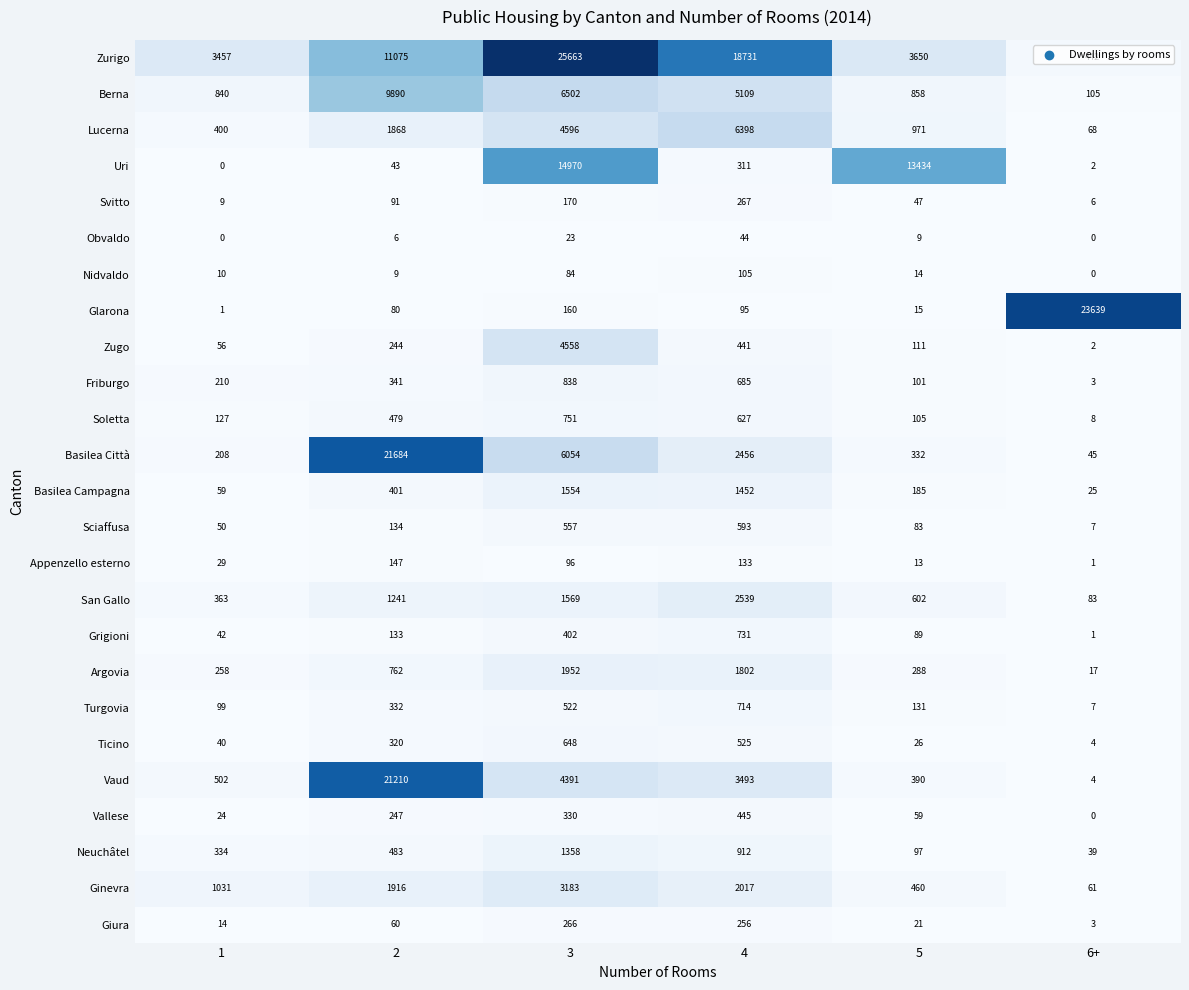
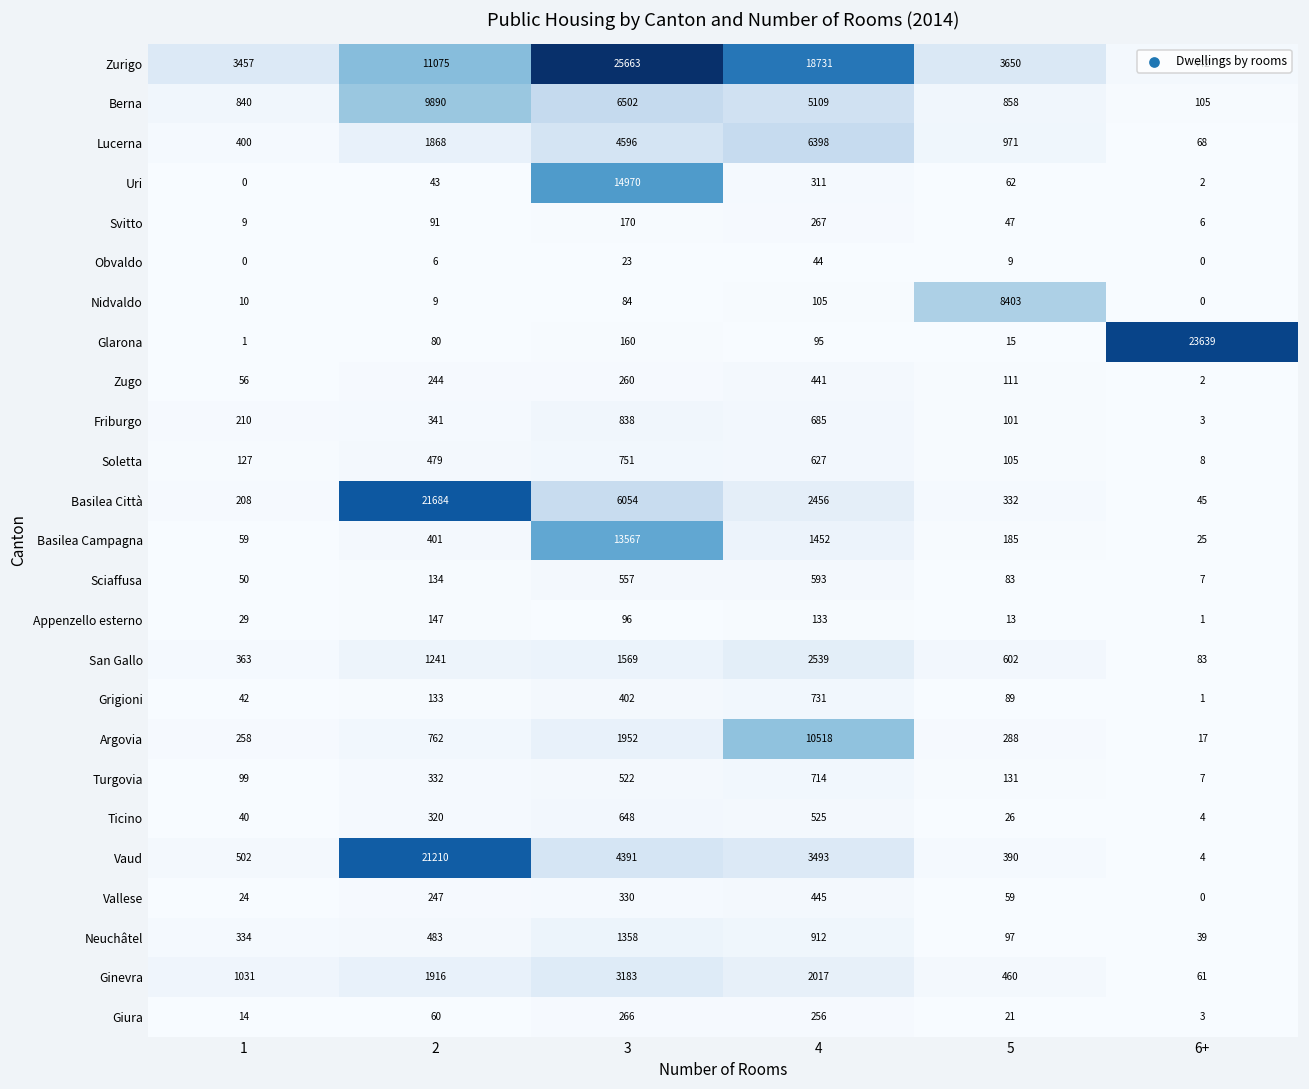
  {
    "Zurigo": {
      "1": 3457,
      "2": 11075,
      "3": 25663,
      "4": 18731,
      "5": 3650
    },
    "Berna": {
      "1": 840,
      "2": 9890,
      "3": 6502,
      "4": 5109,
      "5": 858,
      "6+": 105
    },
    "Lucerna": {
      "1": 400,
      "2": 1868,
      "3": 4596,
      "4": 6398,
      "5": 971,
      "6+": 68
    },
    "Uri": {
      "1": 0,
      "2": 43,
      "3": 14970,
      "4": 311,
-     "5": 13434,
+     "5": 62,
      "6+": 2
    },
    "Svitto": {
      "1": 9,
      "2": 91,
      "3": 170,
      "4": 267,
      "5": 47,
      "6+": 6
    },
    "Obvaldo": {
      "1": 0,
      "2": 6,
      "3": 23,
      "4": 44,
      "5": 9,
      "6+": 0
    },
    "Nidvaldo": {
      "1": 10,
      "2": 9,
      "3": 84,
      "4": 105,
-     "5": 14,
+     "5": 8403,
      "6+": 0
    },
    "Glarona": {
      "1": 1,
      "2": 80,
      "3": 160,
      "4": 95,
      "5": 15,
      "6+": 23639
    },
    "Zugo": {
      "1": 56,
      "2": 244,
-     "3": 4558,
+     "3": 260,
      "4": 441,
      "5": 111,
      "6+": 2
    },
    "Friburgo": {
      "1": 210,
      "2": 341,
      "3": 838,
      "4": 685,
      "5": 101,
      "6+": 3
    },
    "Soletta": {
      "1": 127,
      "2": 479,
      "3": 751,
      "4": 627,
      "5": 105,
      "6+": 8
    },
    "Basilea Città": {
      "1": 208,
      "2": 21684,
      "3": 6054,
      "4": 2456,
      "5": 332,
      "6+": 45
    },
    "Basilea Campagna": {
      "1": 59,
      "2": 401,
-     "3": 1554,
+     "3": 13567,
      "4": 1452,
      "5": 185,
      "6+": 25
    },
    "Sciaffusa": {
      "1": 50,
      "2": 134,
      "3": 557,
      "4": 593,
      "5": 83,
      "6+": 7
    },
    "Appenzello esterno": {
      "1": 29,
      "2": 147,
      "3": 96,
      "4": 133,
      "5": 13,
      "6+": 1
    },
    "San Gallo": {
      "1": 363,
      "2": 1241,
      "3": 1569,
      "4": 2539,
      "5": 602,
      "6+": 83
    },
    "Grigioni": {
      "1": 42,
      "2": 133,
      "3": 402,
      "4": 731,
      "5": 89,
      "6+": 1
    },
    "Argovia": {
      "1": 258,
      "2": 762,
      "3": 1952,
-     "4": 1802,
+     "4": 10518,
      "5": 288,
      "6+": 17
    },
    "Turgovia": {
      "1": 99,
      "2": 332,
      "3": 522,
      "4": 714,
      "5": 131,
      "6+": 7
    },
    "Ticino": {
      "1": 40,
      "2": 320,
      "3": 648,
      "4": 525,
      "5": 26,
      "6+": 4
    },
    "Vaud": {
      "1": 502,
      "2": 21210,
      "3": 4391,
      "4": 3493,
      "5": 390,
      "6+": 4
    },
    "Vallese": {
      "1": 24,
      "2": 247,
      "3": 330,
      "4": 445,
      "5": 59,
      "6+": 0
    },
    "Neuchâtel": {
      "1": 334,
      "2": 483,
      "3": 1358,
      "4": 912,
      "5": 97,
      "6+": 39
    },
    "Ginevra": {
      "1": 1031,
      "2": 1916,
      "3": 3183,
      "4": 2017,
      "5": 460,
      "6+": 61
    },
    "Giura": {
      "1": 14,
      "2": 60,
      "3": 266,
      "4": 256,
      "5": 21,
      "6+": 3
    }
  }
